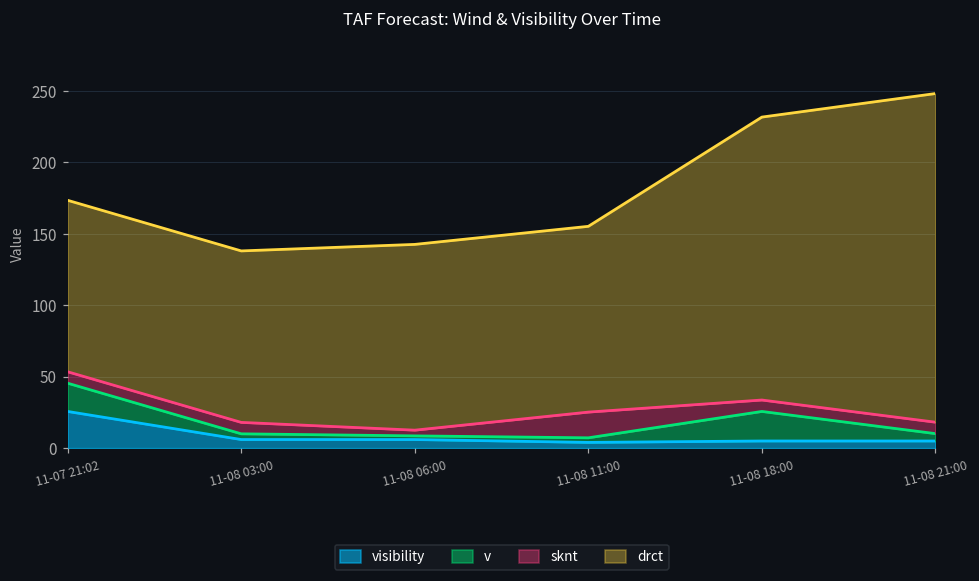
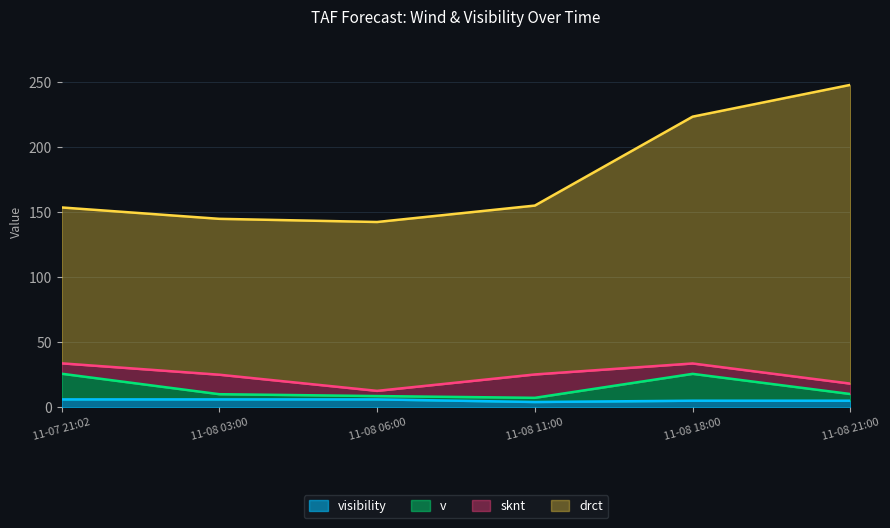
  {
    "visibility": {
-     "11-07 21:02": 26,
+     "11-07 21:02": 6,
      "11-08 03:00": 6,
      "11-08 06:00": 6,
      "11-08 11:00": 4,
      "11-08 18:00": 5,
      "11-08 21:00": 5
    },
    "v": {
      "11-07 21:02": 20,
      "11-08 03:00": 4,
      "11-08 06:00": 3,
      "11-08 11:00": 3,
      "11-08 18:00": 21,
      "11-08 21:00": 5
    },
    "sknt": {
      "11-07 21:02": 8,
-     "11-08 03:00": 8,
+     "11-08 03:00": 15,
      "11-08 06:00": 4,
      "11-08 11:00": 18,
      "11-08 18:00": 8,
      "11-08 21:00": 8
    },
    "drct": {
      "11-07 21:02": 120,
      "11-08 03:00": 120,
      "11-08 06:00": 130,
      "11-08 11:00": 130,
-     "11-08 18:00": 198,
+     "11-08 18:00": 190,
      "11-08 21:00": 230
    }
  }
